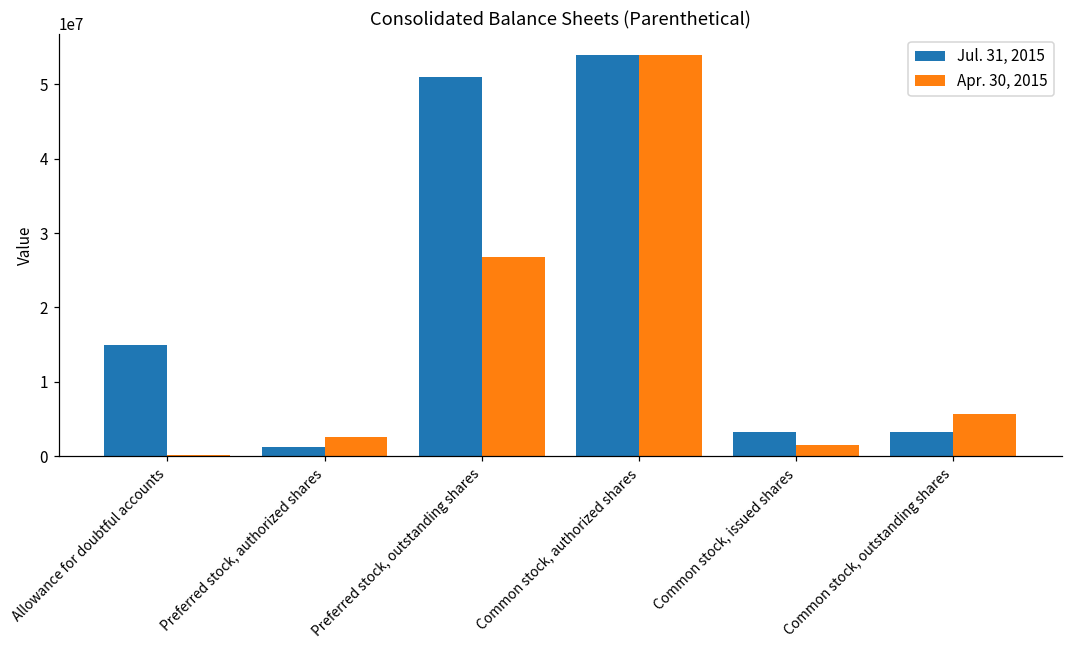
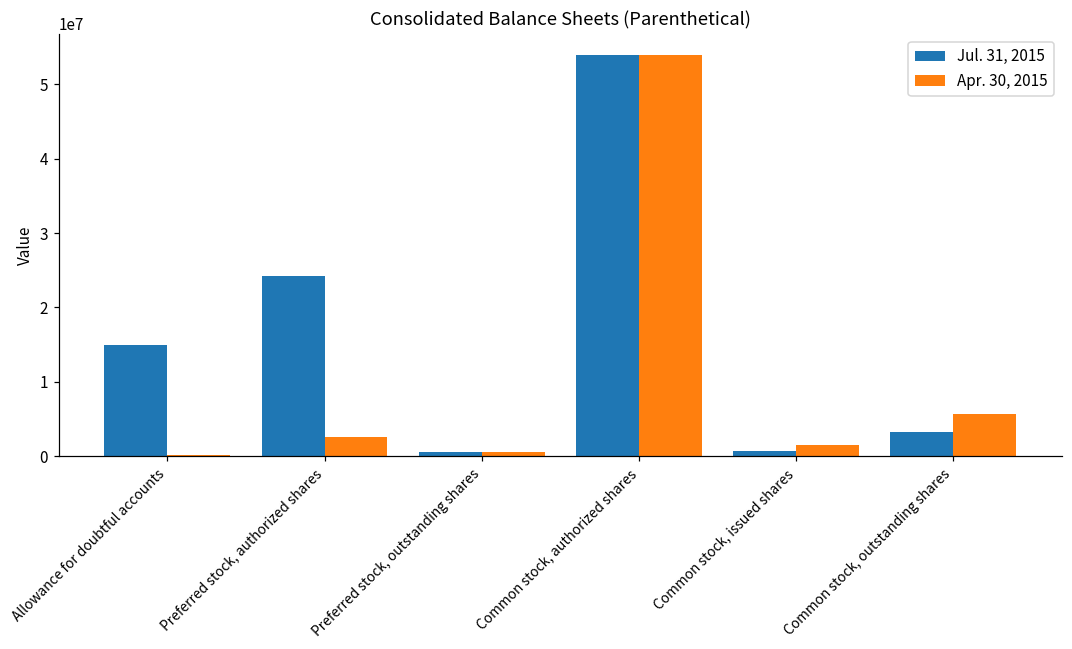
  {
    "Jul. 31, 2015": {
      "Allowance for doubtful accounts": 15000000,
-     "Preferred stock, authorized shares": 1000000,
-     "Preferred stock, outstanding shares": 51000000,
+     "Preferred stock, authorized shares": 24000000,
+     "Preferred stock, outstanding shares": 1000000,
      "Common stock, authorized shares": 54000000,
-     "Common stock, issued shares": 3000000,
+     "Common stock, issued shares": 1000000,
      "Common stock, outstanding shares": 3000000
    },
    "Apr. 30, 2015": {
      "Preferred stock, authorized shares": 3000000,
-     "Preferred stock, outstanding shares": 27000000,
+     "Preferred stock, outstanding shares": 1000000,
      "Common stock, authorized shares": 54000000,
      "Common stock, issued shares": 2000000,
      "Common stock, outstanding shares": 6000000
    }
  }
